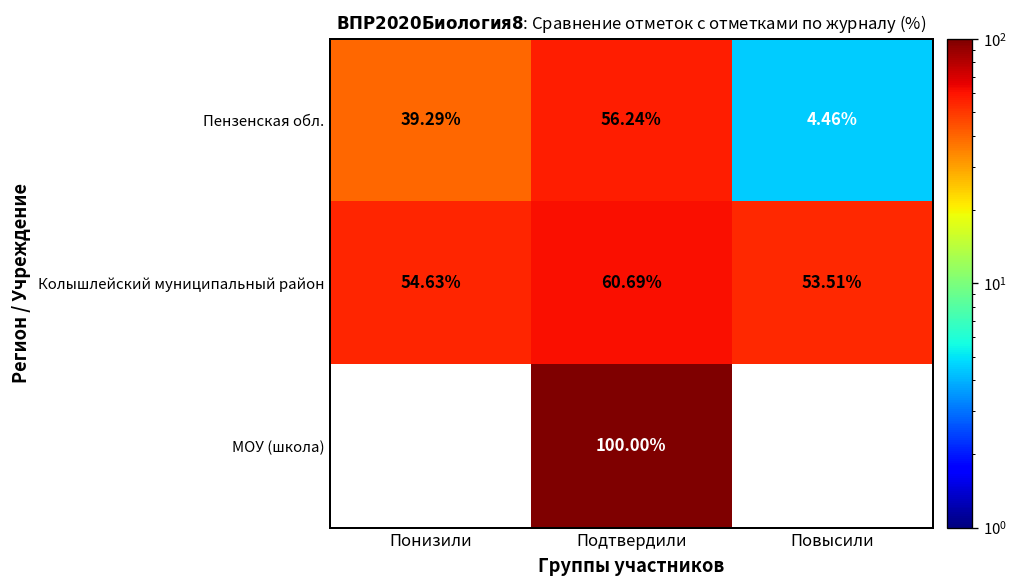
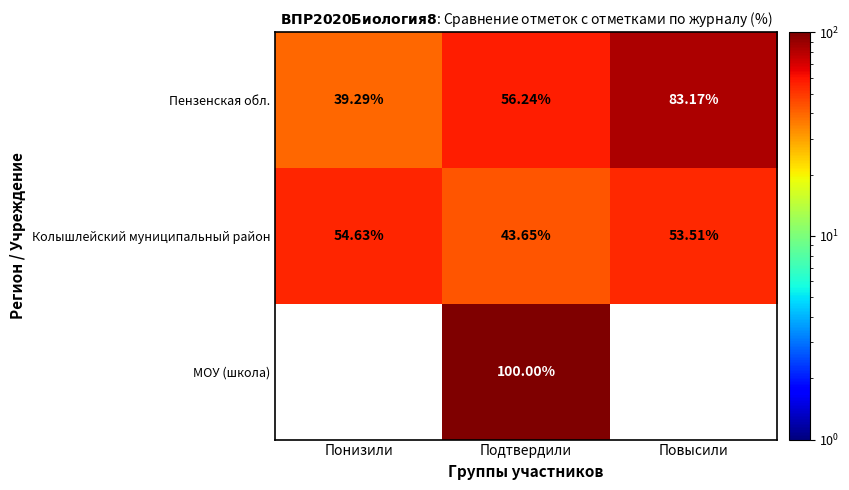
  {
    "Пензенская обл.": {
      "Понизили": "39.29%",
      "Подтвердили": "56.24%",
-     "Повысили": "4.46%"
+     "Повысили": "83.17%"
    },
    "Колышлейский муниципальный район": {
      "Понизили": "54.63%",
-     "Подтвердили": "60.69%",
+     "Подтвердили": "43.65%",
      "Повысили": "53.51%"
    },
    "МОУ (школа)": {
      "Подтвердили": "100.00%"
    }
  }
